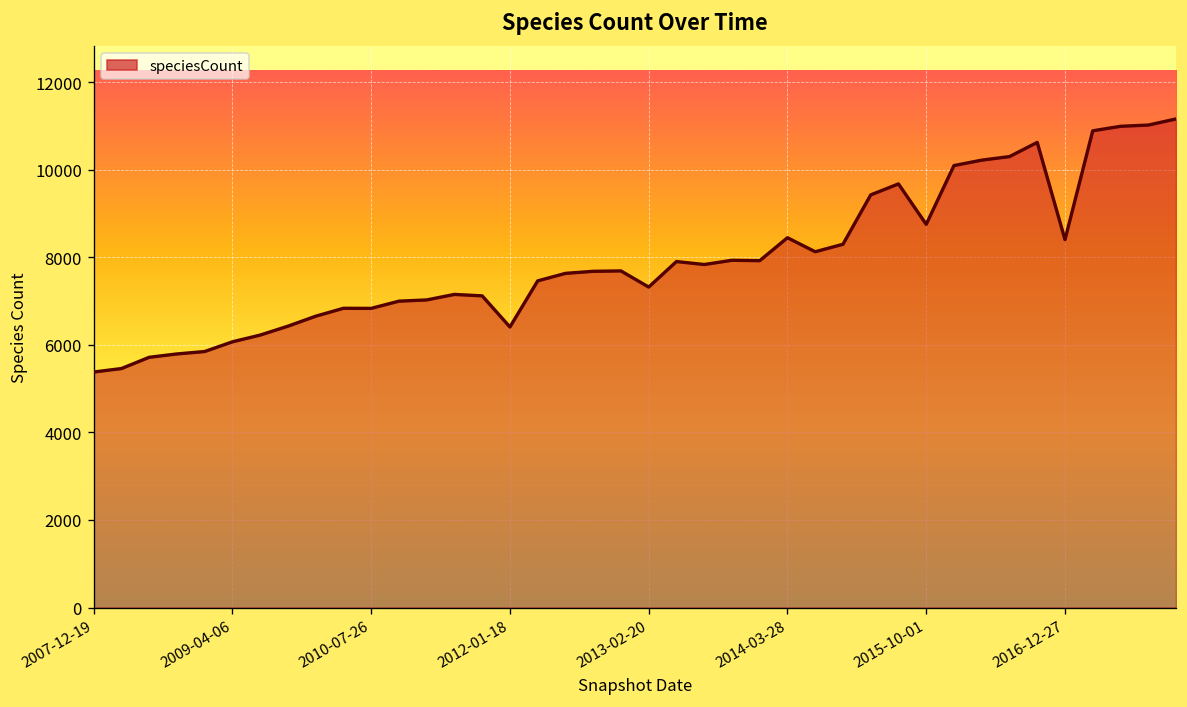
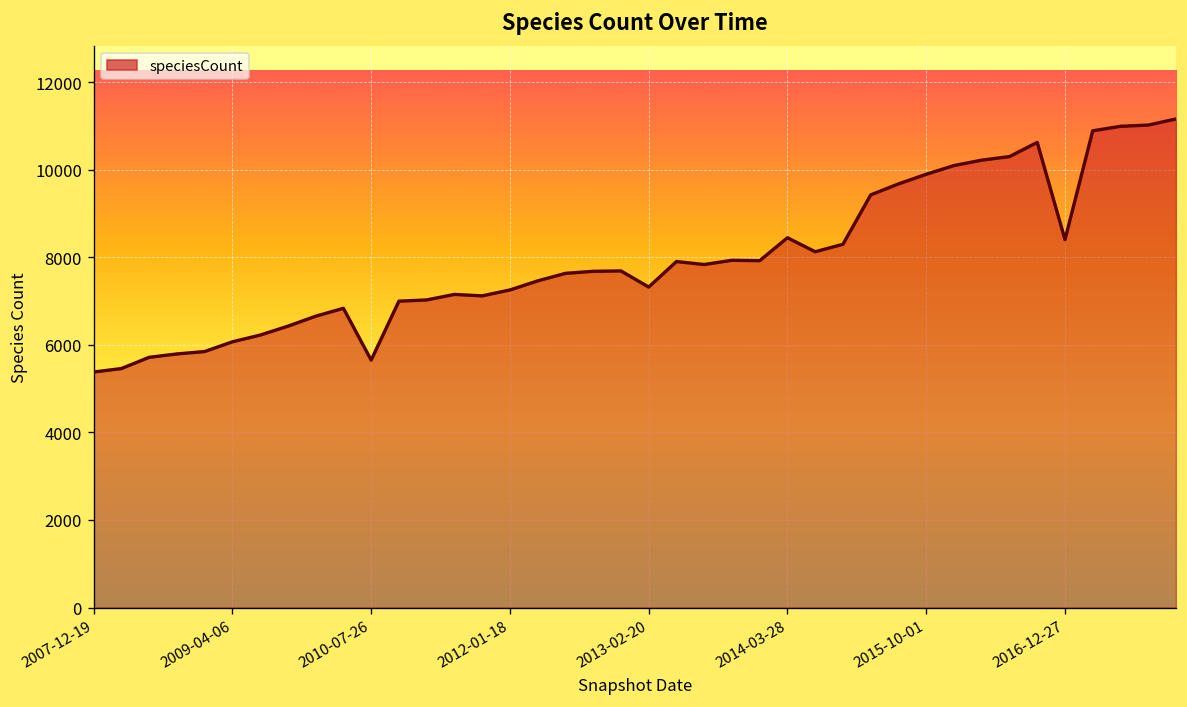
  {
    "2007-12-19": 5400,
    "2009-04-06": 6100,
-   "2010-07-26": 6800,
-   "2012-01-18": 6400,
+   "2010-07-26": 5700,
+   "2012-01-18": 7300,
    "2013-02-20": 7300,
    "2014-03-28": 8400,
-   "2015-10-01": 8800,
+   "2015-10-01": 9900,
    "2016-12-27": 8400
  }
